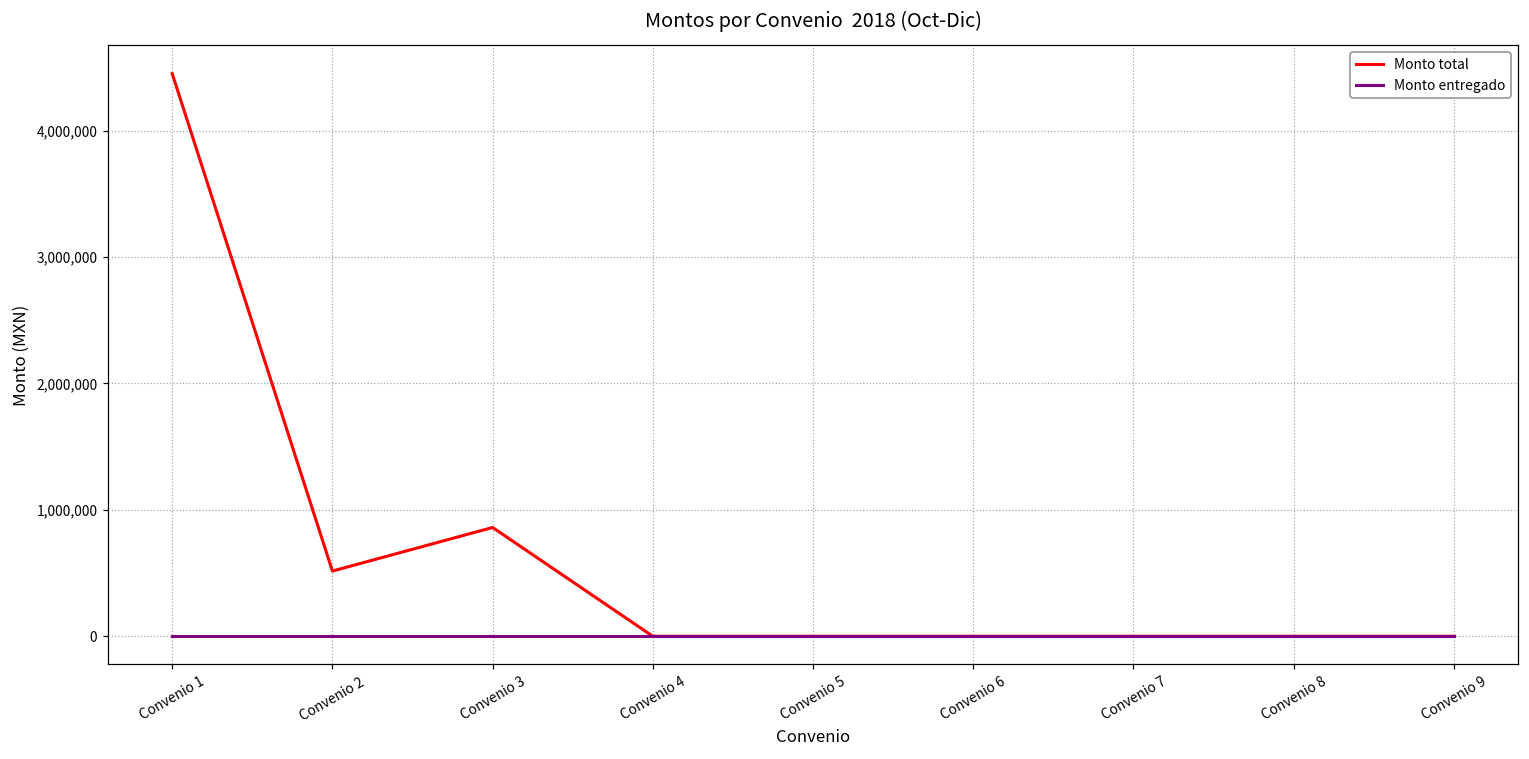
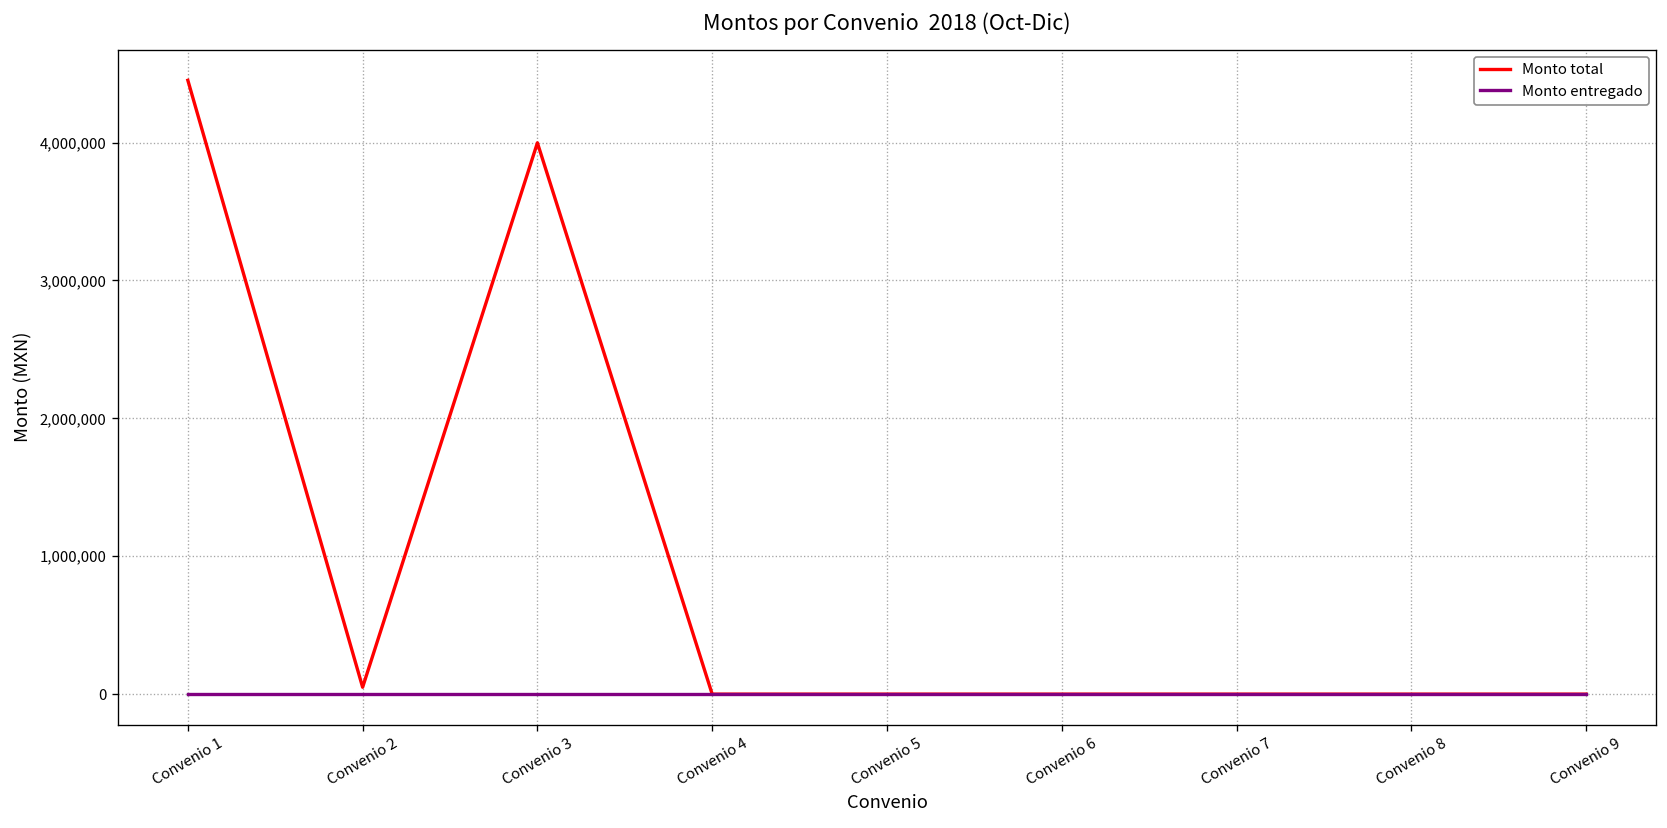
  {
    "Monto total": {
      "Convenio 1": "4,450,000",
-     "Convenio 2": "520,000",
-     "Convenio 3": "860,000"
+     "Convenio 2": "50,000",
+     "Convenio 3": "4,000,000"
    },
    "Monto entregado": {
      "Convenio 1": "0",
      "Convenio 2": "0",
      "Convenio 3": "0"
    }
  }
